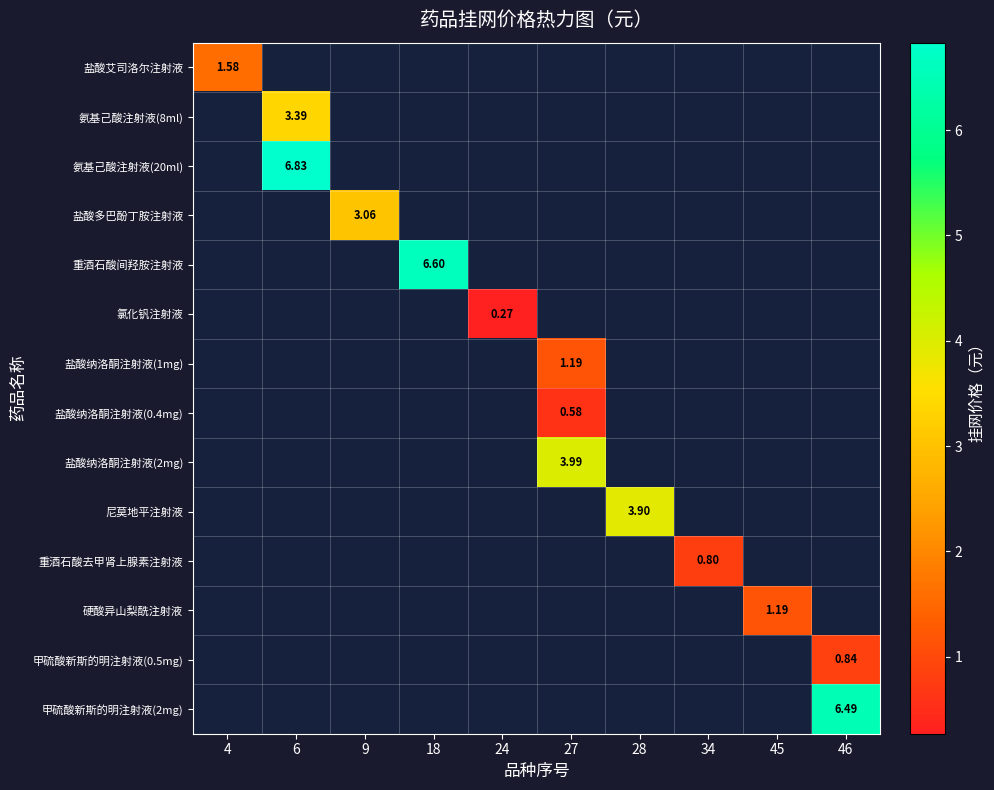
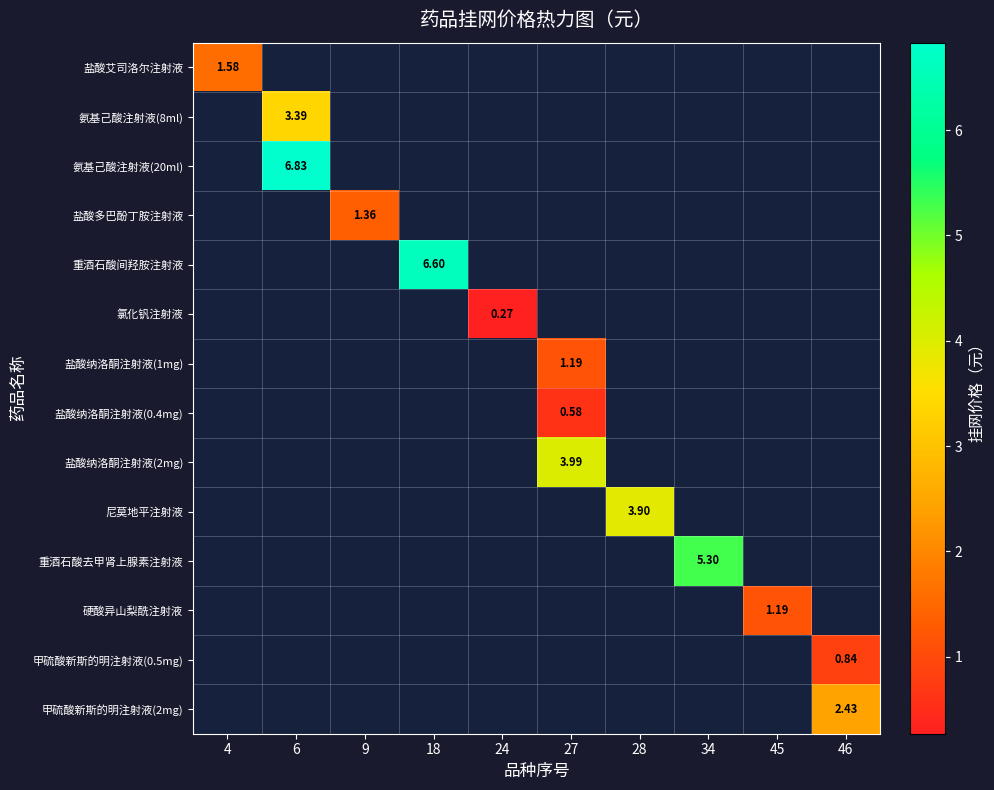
  {
    "盐酸艾司洛尔注射液": {
      "4": 1.58
    },
    "氨基己酸注射液(8ml)": {
      "6": 3.39
    },
    "氨基己酸注射液(20ml)": {
      "6": 6.83
    },
    "盐酸多巴酚丁胺注射液": {
-     "9": 3.06
+     "9": 1.36
    },
    "重酒石酸间羟胺注射液": {
      "18": 6.60
    },
    "氯化钒注射液": {
      "24": 0.27
    },
    "盐酸纳洛酮注射液(1mg)": {
      "27": 1.19
    },
    "盐酸纳洛酮注射液(0.4mg)": {
      "27": 0.58
    },
    "盐酸纳洛酮注射液(2mg)": {
      "27": 3.99
    },
    "尼莫地平注射液": {
      "28": 3.90
    },
    "重酒石酸去甲肾上腺素注射液": {
-     "34": 0.80
+     "34": 5.30
    },
    "硬酸异山梨酰注射液": {
      "45": 1.19
    },
    "甲硫酸新斯的明注射液(0.5mg)": {
      "46": 0.84
    },
    "甲硫酸新斯的明注射液(2mg)": {
-     "46": 6.49
+     "46": 2.43
    }
  }
